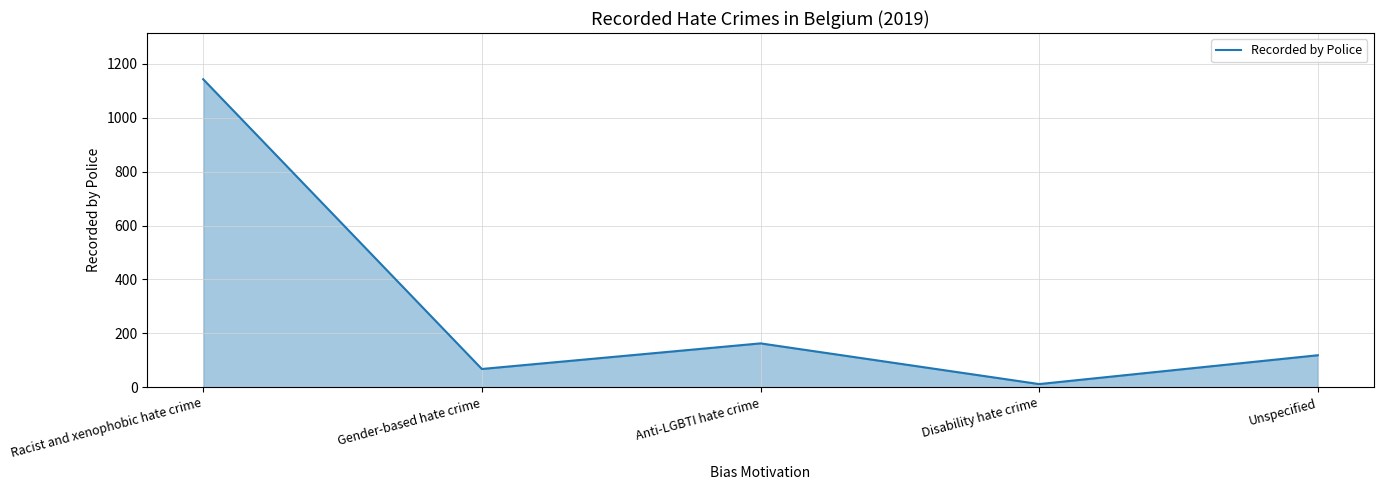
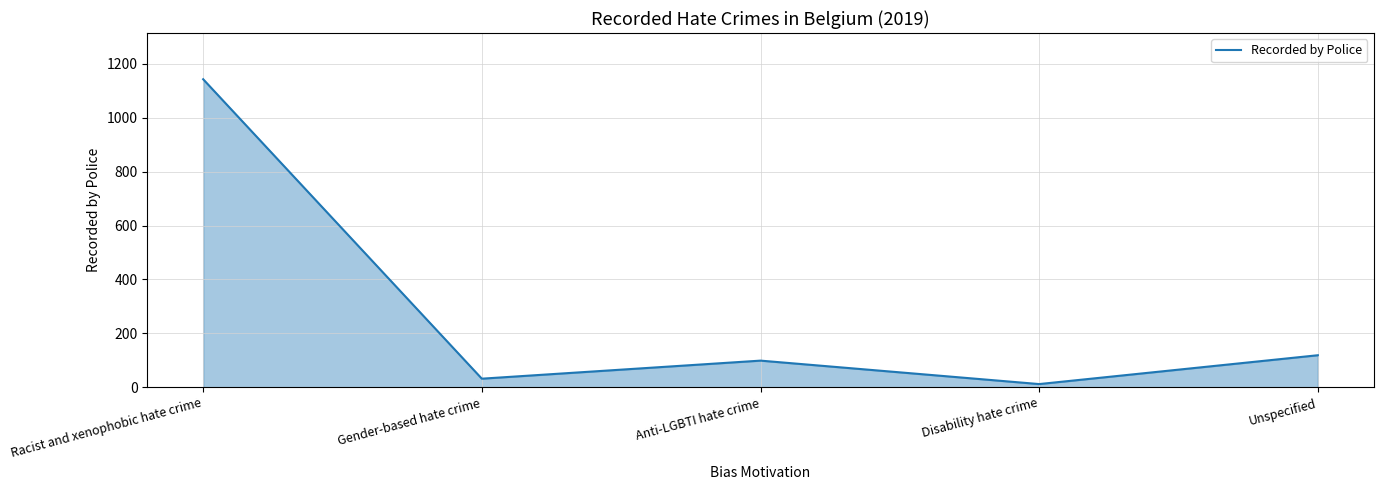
  {
    "Racist and xenophobic hate crime": 1140,
-   "Gender-based hate crime": 70,
-   "Anti-LGBTI hate crime": 160,
+   "Gender-based hate crime": 30,
+   "Anti-LGBTI hate crime": 100,
    "Disability hate crime": 10,
    "Unspecified": 120
  }
